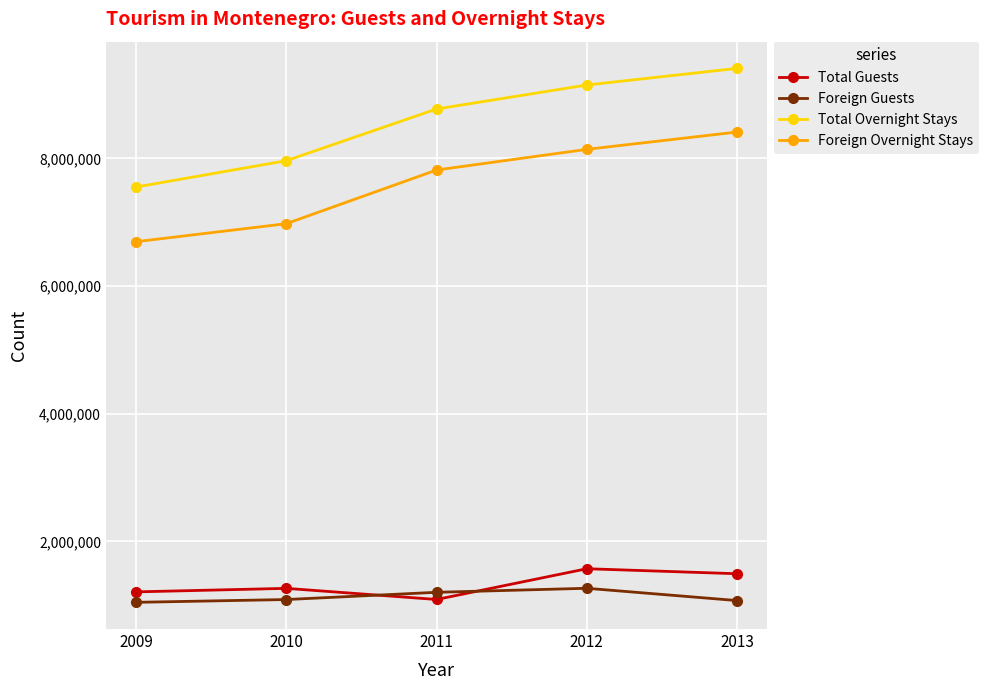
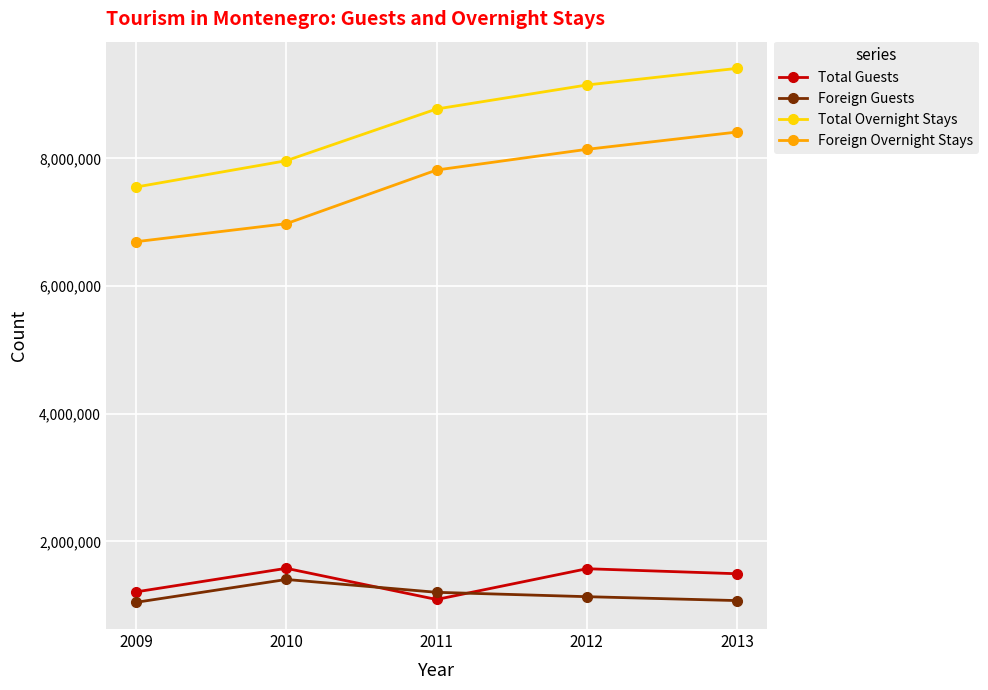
  {
    "Total Guests": {
      "2009": "1,200,000",
-     "2010": "1,300,000",
+     "2010": "1,600,000",
      "2011": "1,100,000",
      "2012": "1,600,000",
      "2013": "1,500,000"
    },
    "Foreign Guests": {
      "2009": "1,000,000",
-     "2010": "1,100,000",
+     "2010": "1,400,000",
      "2011": "1,200,000",
-     "2012": "1,300,000",
+     "2012": "1,100,000",
      "2013": "1,100,000"
    }
  }
